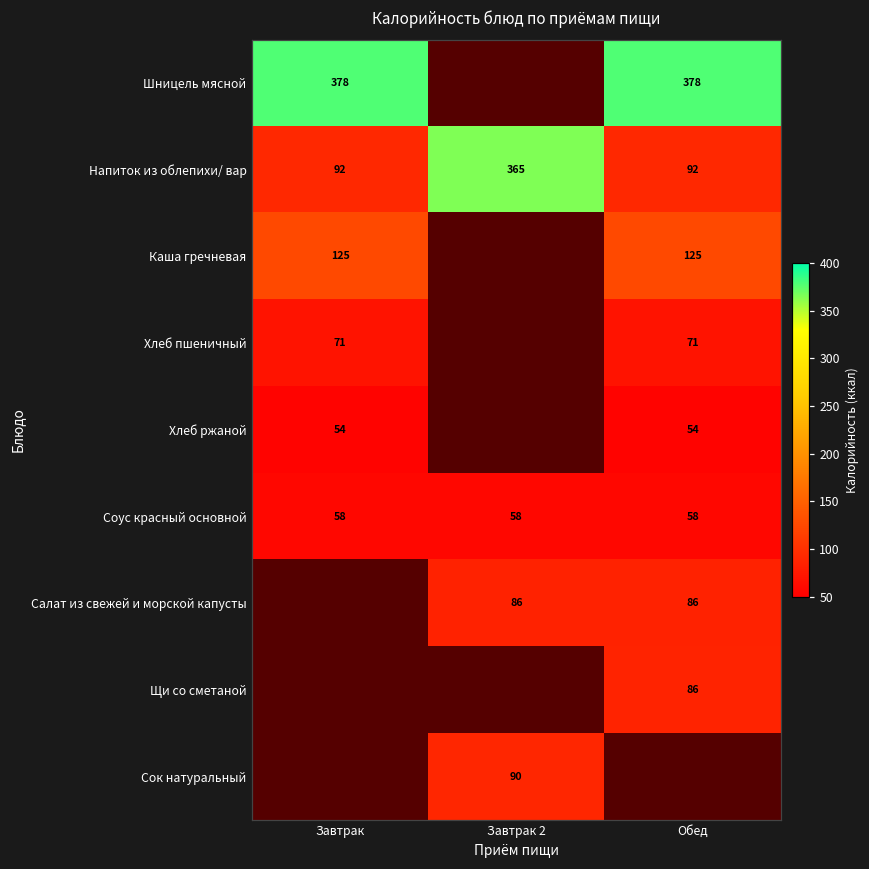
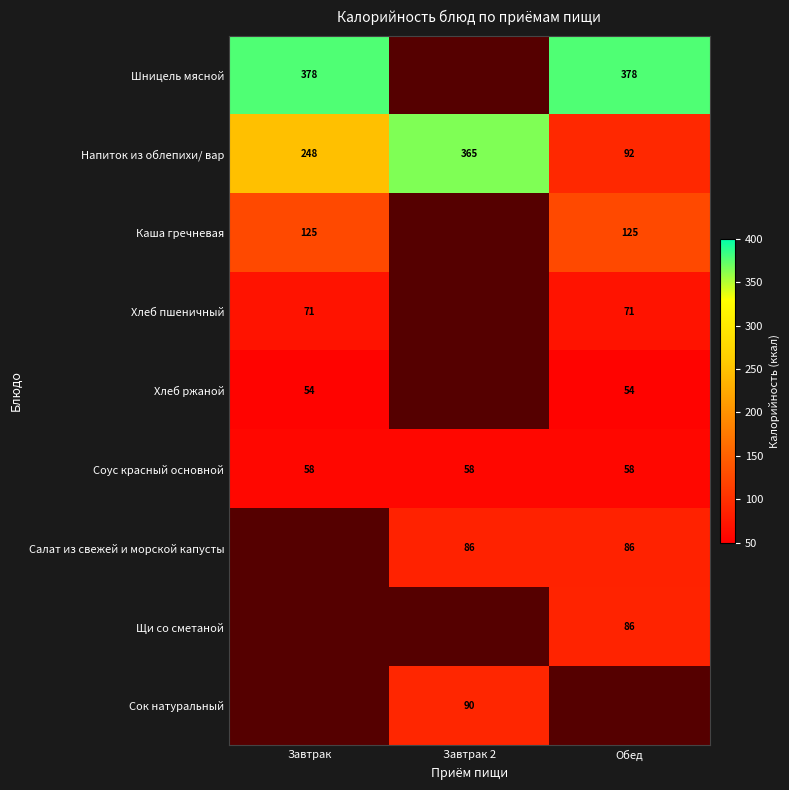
  {
    "Шницель мясной": {
      "Завтрак": 378,
      "Обед": 378
    },
    "Напиток из облепихи/ вар": {
-     "Завтрак": 92,
+     "Завтрак": 248,
      "Завтрак 2": 365,
      "Обед": 92
    },
    "Каша гречневая": {
      "Завтрак": 125,
      "Обед": 125
    },
    "Хлеб пшеничный": {
      "Завтрак": 71,
      "Обед": 71
    },
    "Хлеб ржаной": {
      "Завтрак": 54,
      "Обед": 54
    },
    "Соус красный основной": {
      "Завтрак": 58,
      "Завтрак 2": 58,
      "Обед": 58
    },
    "Салат из свежей и морской капусты": {
      "Завтрак 2": 86,
      "Обед": 86
    },
    "Щи со сметаной": {
      "Обед": 86
    },
    "Сок натуральный": {
      "Завтрак 2": 90
    }
  }
